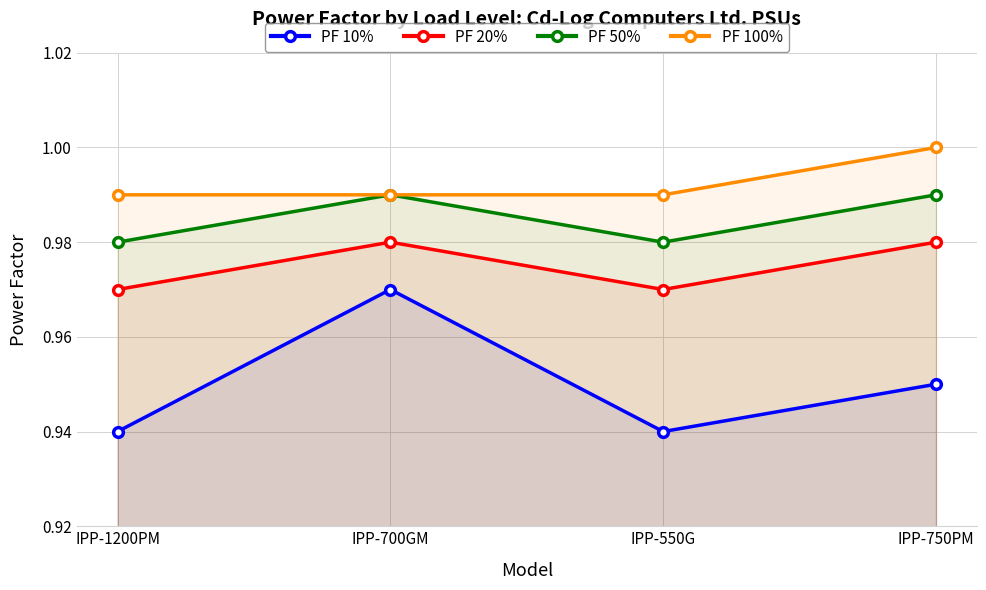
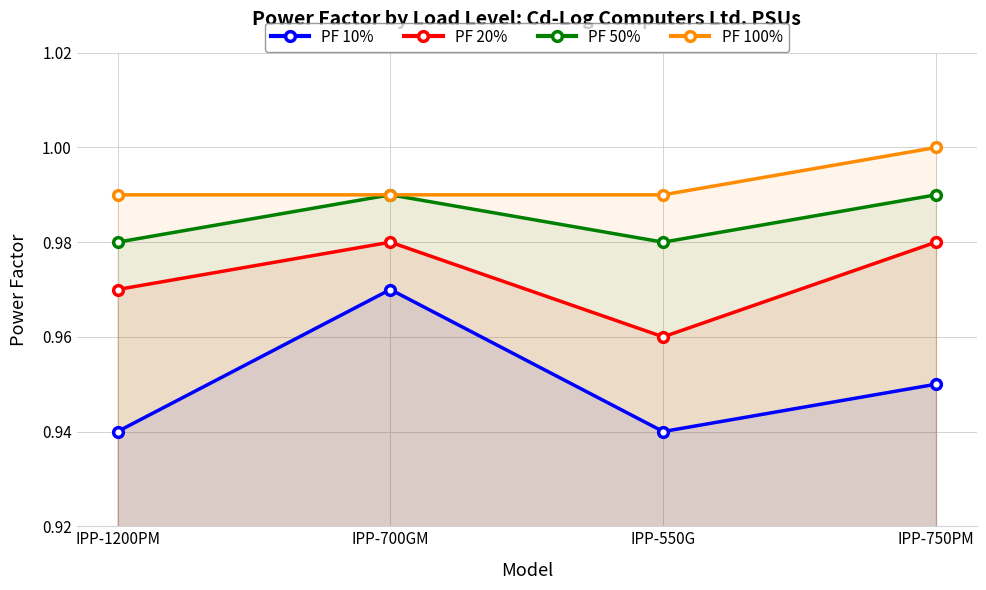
  {
    "PF 10%": {
      "IPP-1200PM": 0.94,
      "IPP-700GM": 0.97,
      "IPP-550G": 0.94,
      "IPP-750PM": 0.95
    },
    "PF 20%": {
      "IPP-1200PM": 0.97,
      "IPP-700GM": 0.98,
-     "IPP-550G": 0.97,
+     "IPP-550G": 0.96,
      "IPP-750PM": 0.98
    },
    "PF 50%": {
      "IPP-1200PM": 0.98,
      "IPP-550G": 0.98,
      "IPP-750PM": 0.99
    },
    "PF 100%": {
      "IPP-1200PM": 0.99,
      "IPP-550G": 0.99,
      "IPP-750PM": 1.00
    }
  }
